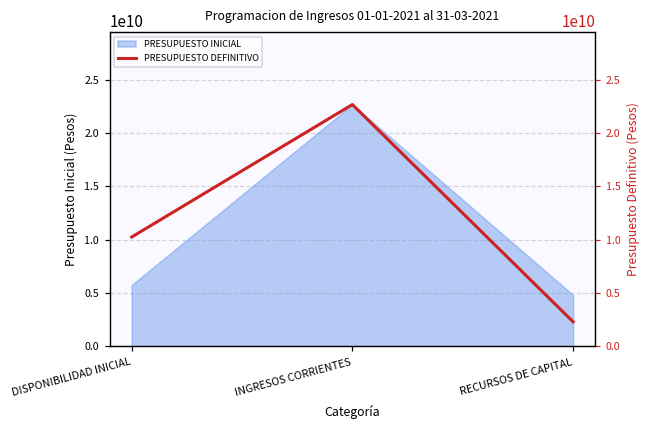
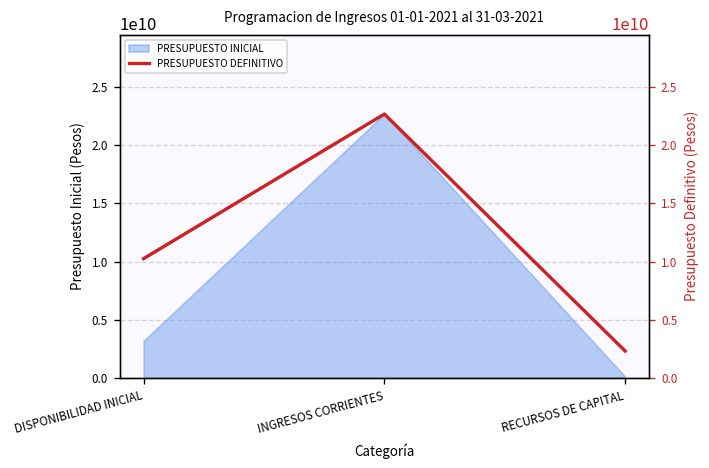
  {
    "PRESUPUESTO INICIAL": {
-     "DISPONIBILIDAD INICIAL": 6000000000,
+     "DISPONIBILIDAD INICIAL": 3000000000,
      "INGRESOS CORRIENTES": 23000000000,
-     "RECURSOS DE CAPITAL": 5000000000
+     "RECURSOS DE CAPITAL": 0
    },
    "PRESUPUESTO DEFINITIVO": {
      "DISPONIBILIDAD INICIAL": 10000000000,
      "INGRESOS CORRIENTES": 23000000000,
      "RECURSOS DE CAPITAL": 2000000000
    }
  }
